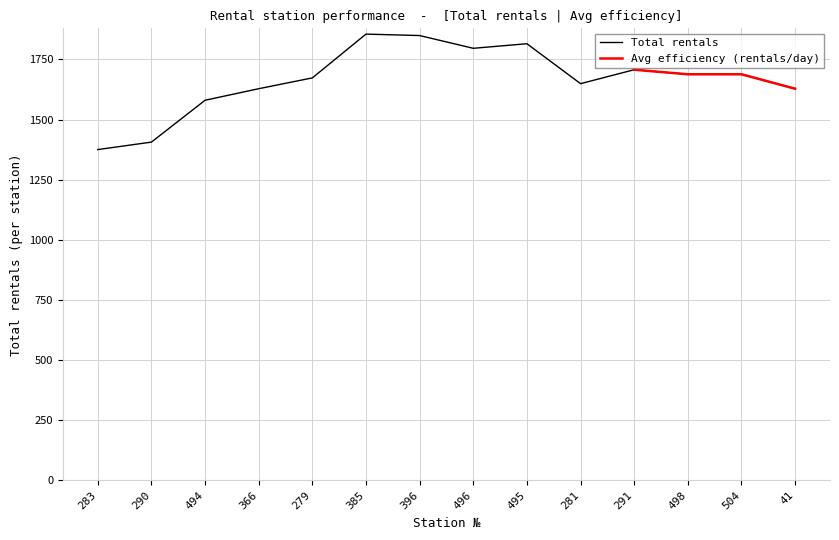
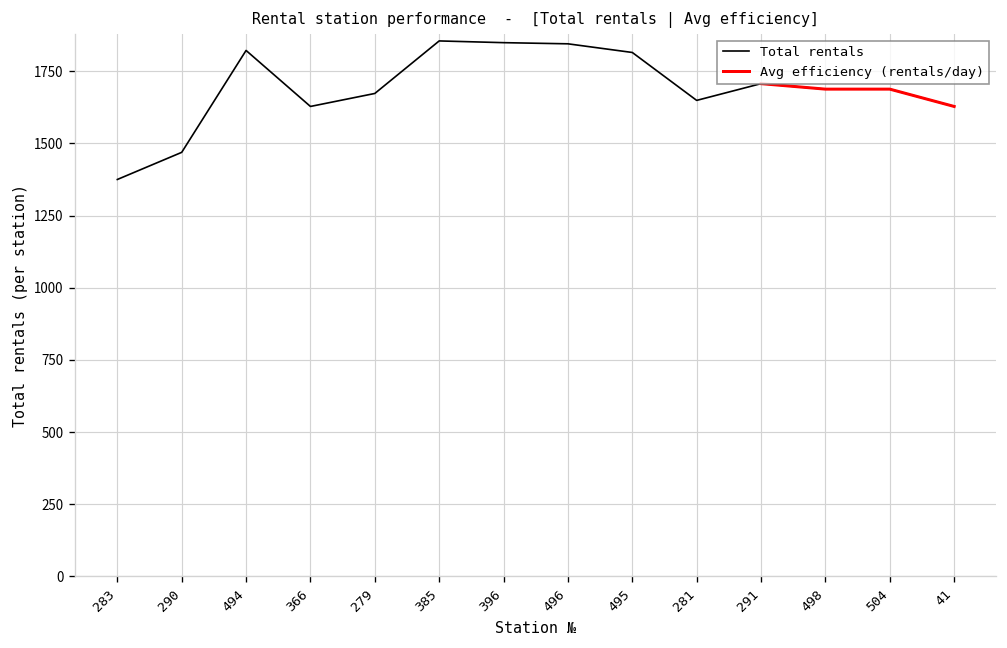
  {
    "Total rentals": {
      "283": 1380,
-     "290": 1410,
-     "494": 1580,
+     "290": 1470,
+     "494": 1820,
      "366": 1630,
      "279": 1670,
      "385": 1860,
      "396": 1850,
-     "496": 1800,
+     "496": 1850,
      "495": 1820,
      "281": 1650
    }
  }
